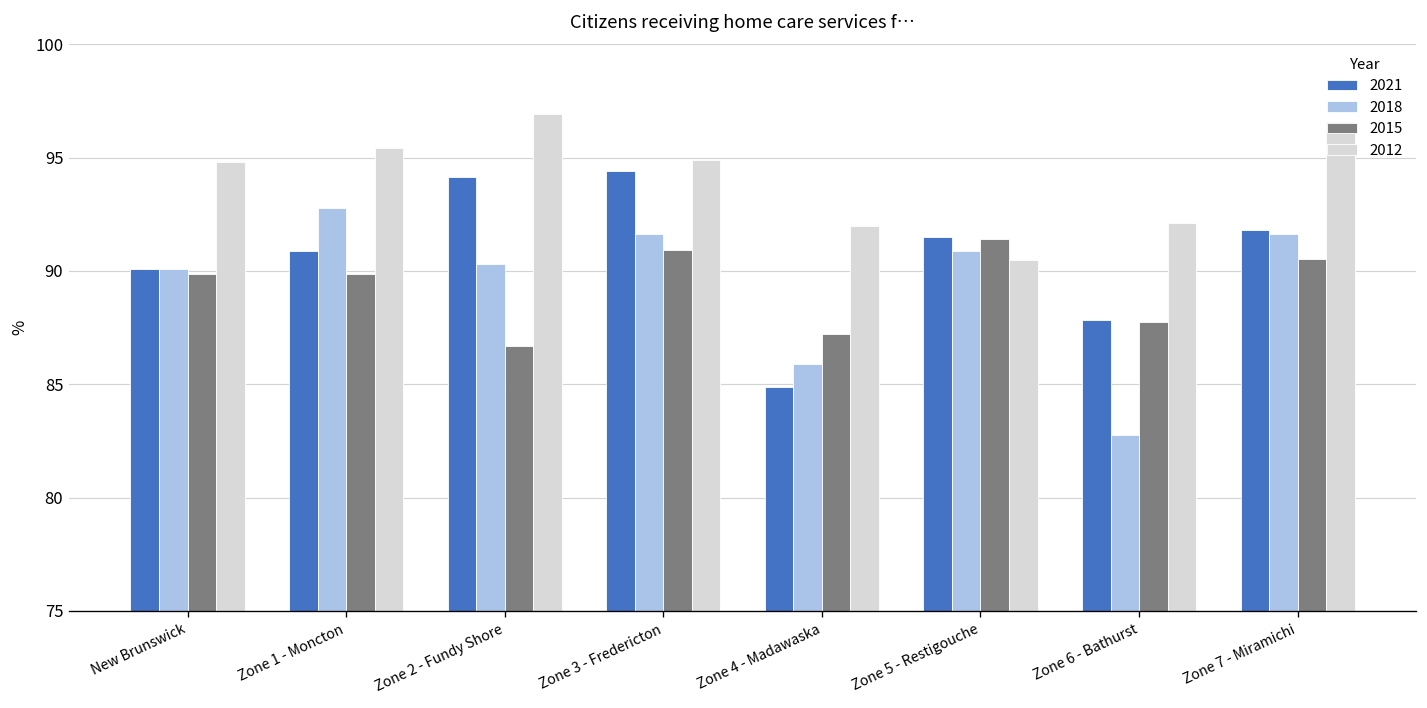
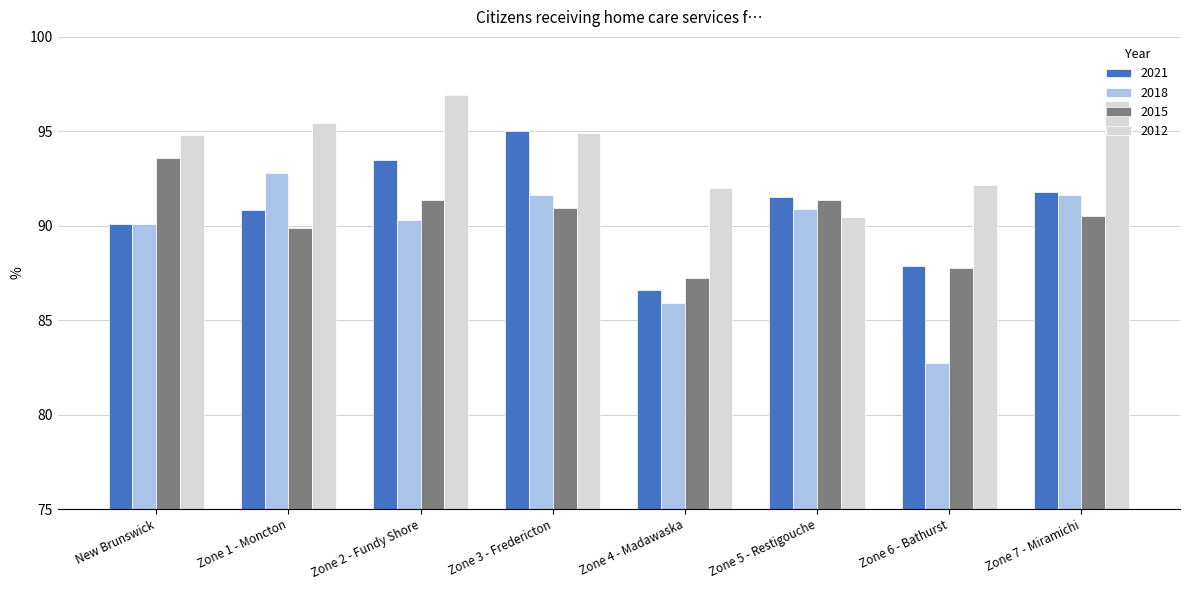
  {
    "2021": {
      "New Brunswick": 90.1,
      "Zone 1 - Moncton": 90.9,
-     "Zone 2 - Fundy Shore": 94.2,
-     "Zone 3 - Fredericton": 94.4,
-     "Zone 4 - Madawaska": 84.9,
+     "Zone 2 - Fundy Shore": 93.5,
+     "Zone 3 - Fredericton": 95.0,
+     "Zone 4 - Madawaska": 86.6,
      "Zone 5 - Restigouche": 91.5,
      "Zone 6 - Bathurst": 87.8,
      "Zone 7 - Miramichi": 91.8
    },
    "2015": {
-     "New Brunswick": 89.9,
+     "New Brunswick": 93.6,
      "Zone 1 - Moncton": 89.9,
-     "Zone 2 - Fundy Shore": 86.7,
+     "Zone 2 - Fundy Shore": 91.4,
      "Zone 3 - Fredericton": 90.9,
      "Zone 4 - Madawaska": 87.2,
      "Zone 5 - Restigouche": 91.4,
      "Zone 6 - Bathurst": 87.8,
      "Zone 7 - Miramichi": 90.5
    }
  }
